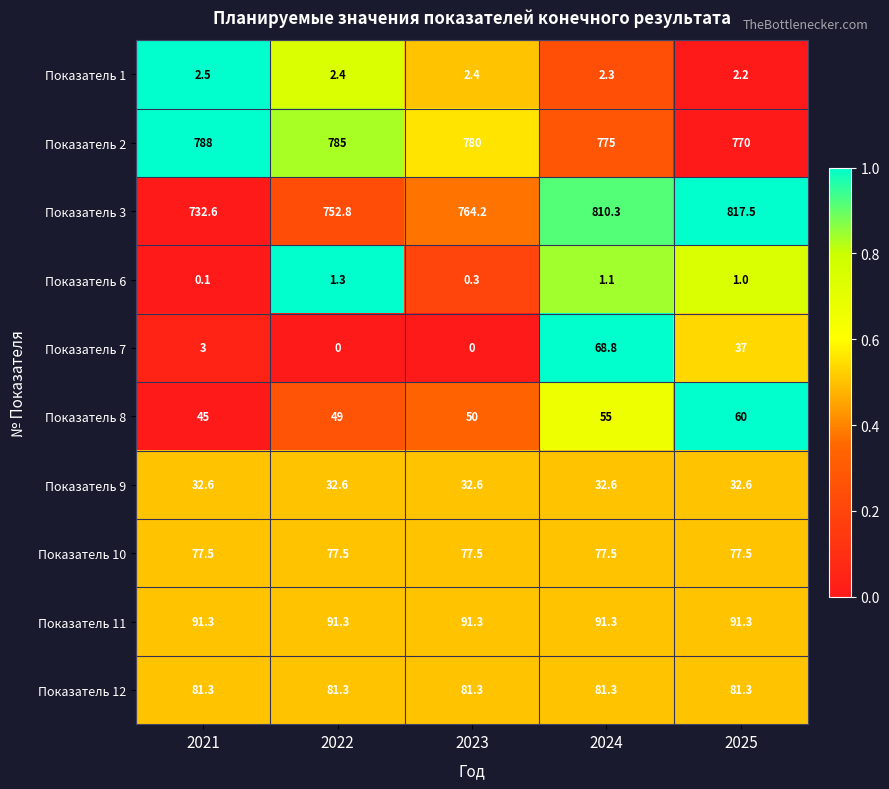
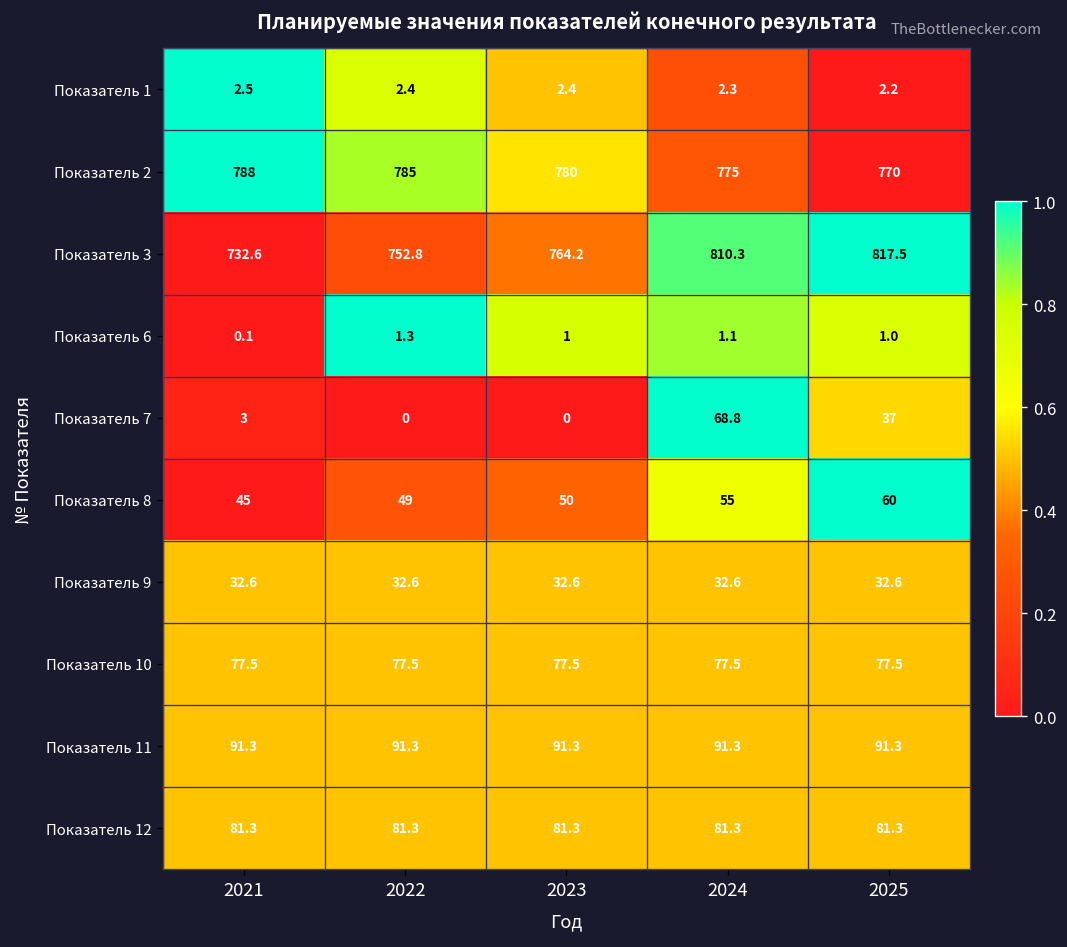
  {
    "Показатель 1": {
      "2021": 2.5,
      "2022": 2.4,
      "2023": 2.4,
      "2024": 2.3,
      "2025": 2.2
    },
    "Показатель 2": {
      "2021": 788,
      "2022": 785,
      "2023": 780,
      "2024": 775,
      "2025": 770
    },
    "Показатель 3": {
      "2021": 732.6,
      "2022": 752.8,
      "2023": 764.2,
      "2024": 810.3,
      "2025": 817.5
    },
    "Показатель 6": {
      "2021": 0.1,
      "2022": 1.3,
-     "2023": 0.3,
+     "2023": 1,
      "2024": 1.1,
      "2025": 1.0
    },
    "Показатель 7": {
      "2021": 3,
      "2022": 0,
      "2023": 0,
      "2024": 68.8,
      "2025": 37
    },
    "Показатель 8": {
      "2021": 45,
      "2022": 49,
      "2023": 50,
      "2024": 55,
      "2025": 60
    },
    "Показатель 9": {
      "2021": 32.6,
      "2022": 32.6,
      "2023": 32.6,
      "2024": 32.6,
      "2025": 32.6
    },
    "Показатель 10": {
      "2021": 77.5,
      "2022": 77.5,
      "2023": 77.5,
      "2024": 77.5,
      "2025": 77.5
    },
    "Показатель 11": {
      "2021": 91.3,
      "2022": 91.3,
      "2023": 91.3,
      "2024": 91.3,
      "2025": 91.3
    },
    "Показатель 12": {
      "2021": 81.3,
      "2022": 81.3,
      "2023": 81.3,
      "2024": 81.3,
      "2025": 81.3
    }
  }
